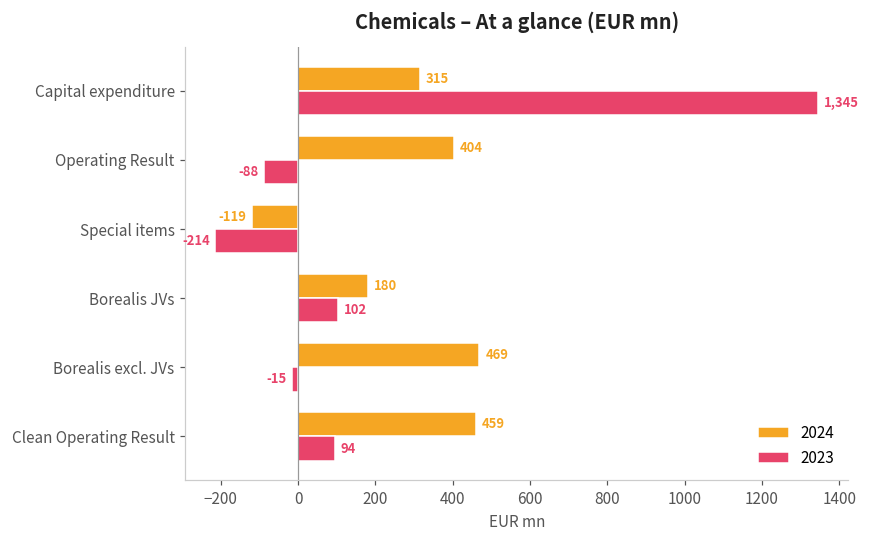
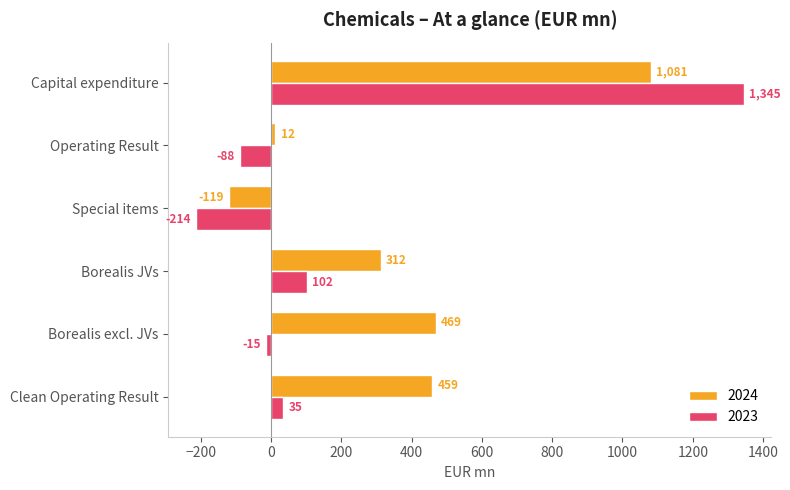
  {
    "2024": {
-     "Capital expenditure": "315",
-     "Operating Result": "404",
+     "Capital expenditure": "1,081",
+     "Operating Result": "12",
      "Special items": "-119",
-     "Borealis JVs": "180",
+     "Borealis JVs": "312",
      "Borealis excl. JVs": "469",
      "Clean Operating Result": "459"
    },
    "2023": {
      "Capital expenditure": "1,345",
      "Operating Result": "-88",
      "Special items": "-214",
      "Borealis JVs": "102",
      "Borealis excl. JVs": "-15",
-     "Clean Operating Result": "94"
+     "Clean Operating Result": "35"
    }
  }
